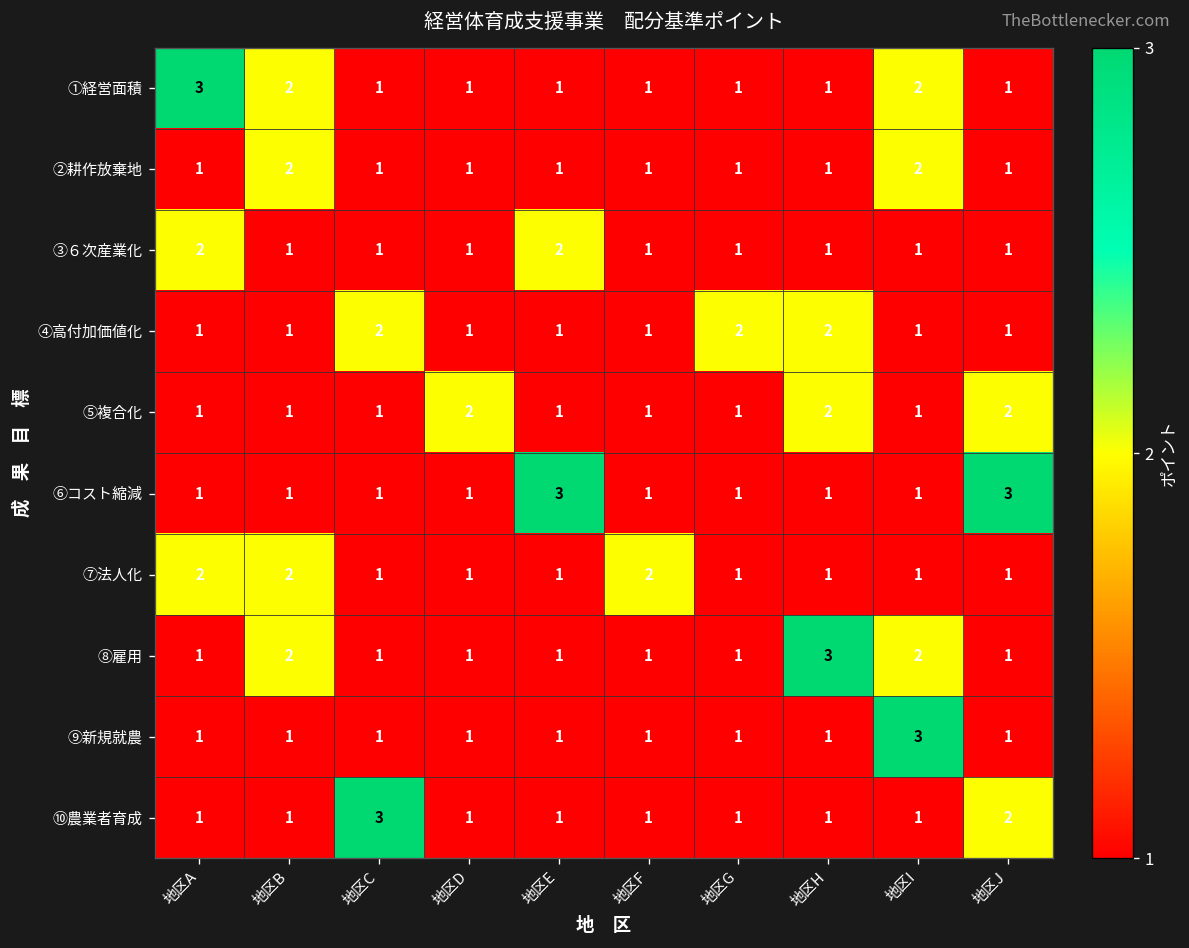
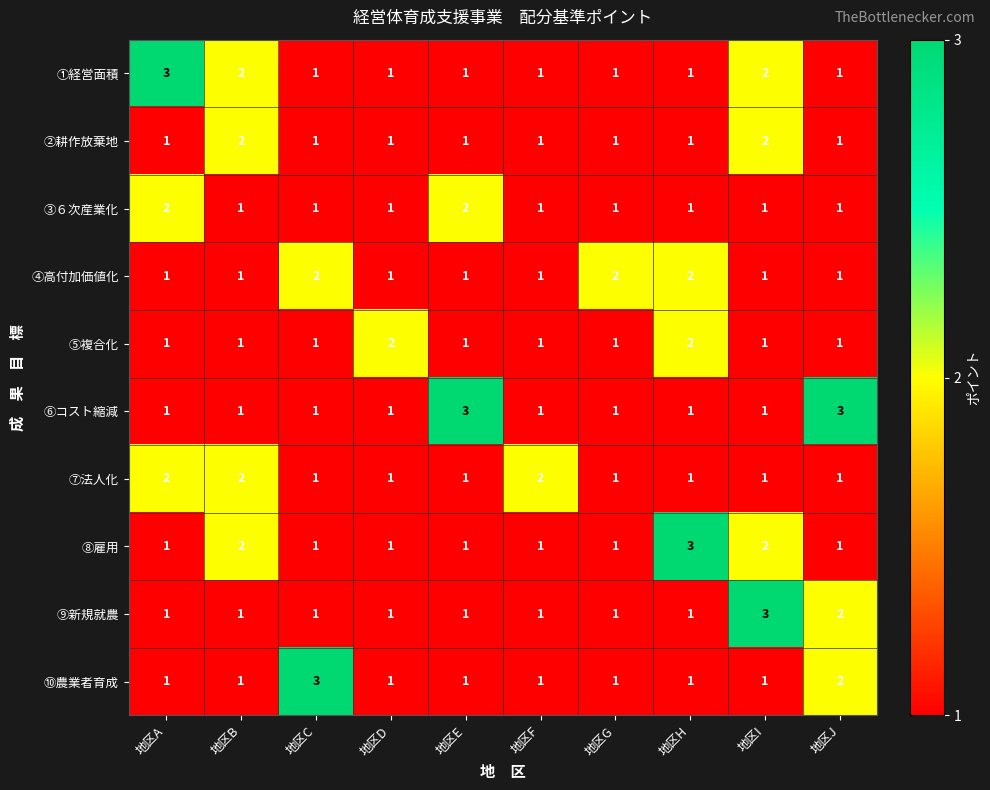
  {
    "①経営面積": {
      "地区A": 3,
      "地区B": 2,
      "地区C": 1,
      "地区D": 1,
      "地区E": 1,
      "地区F": 1,
      "地区G": 1,
      "地区H": 1,
      "地区I": 2,
      "地区J": 1
    },
    "②耕作放棄地": {
      "地区A": 1,
      "地区B": 2,
      "地区C": 1,
      "地区D": 1,
      "地区E": 1,
      "地区F": 1,
      "地区G": 1,
      "地区H": 1,
      "地区I": 2,
      "地区J": 1
    },
    "③６次産業化": {
      "地区A": 2,
      "地区B": 1,
      "地区C": 1,
      "地区D": 1,
      "地区E": 2,
      "地区F": 1,
      "地区G": 1,
      "地区H": 1,
      "地区I": 1,
      "地区J": 1
    },
    "④高付加価値化": {
      "地区A": 1,
      "地区B": 1,
      "地区C": 2,
      "地区D": 1,
      "地区E": 1,
      "地区F": 1,
      "地区G": 2,
      "地区H": 2,
      "地区I": 1,
      "地区J": 1
    },
    "⑤複合化": {
      "地区A": 1,
      "地区B": 1,
      "地区C": 1,
      "地区D": 2,
      "地区E": 1,
      "地区F": 1,
      "地区G": 1,
      "地区H": 2,
      "地区I": 1,
-     "地区J": 2
+     "地区J": 1
    },
    "⑥コスト縮減": {
      "地区A": 1,
      "地区B": 1,
      "地区C": 1,
      "地区D": 1,
      "地区E": 3,
      "地区F": 1,
      "地区G": 1,
      "地区H": 1,
      "地区I": 1,
      "地区J": 3
    },
    "⑦法人化": {
      "地区A": 2,
      "地区B": 2,
      "地区C": 1,
      "地区D": 1,
      "地区E": 1,
      "地区F": 2,
      "地区G": 1,
      "地区H": 1,
      "地区I": 1,
      "地区J": 1
    },
    "⑧雇用": {
      "地区A": 1,
      "地区B": 2,
      "地区C": 1,
      "地区D": 1,
      "地区E": 1,
      "地区F": 1,
      "地区G": 1,
      "地区H": 3,
      "地区I": 2,
      "地区J": 1
    },
    "⑨新規就農": {
      "地区A": 1,
      "地区B": 1,
      "地区C": 1,
      "地区D": 1,
      "地区E": 1,
      "地区F": 1,
      "地区G": 1,
      "地区H": 1,
      "地区I": 3,
-     "地区J": 1
+     "地区J": 2
    },
    "⑩農業者育成": {
      "地区A": 1,
      "地区B": 1,
      "地区C": 3,
      "地区D": 1,
      "地区E": 1,
      "地区F": 1,
      "地区G": 1,
      "地区H": 1,
      "地区I": 1,
      "地区J": 2
    }
  }
